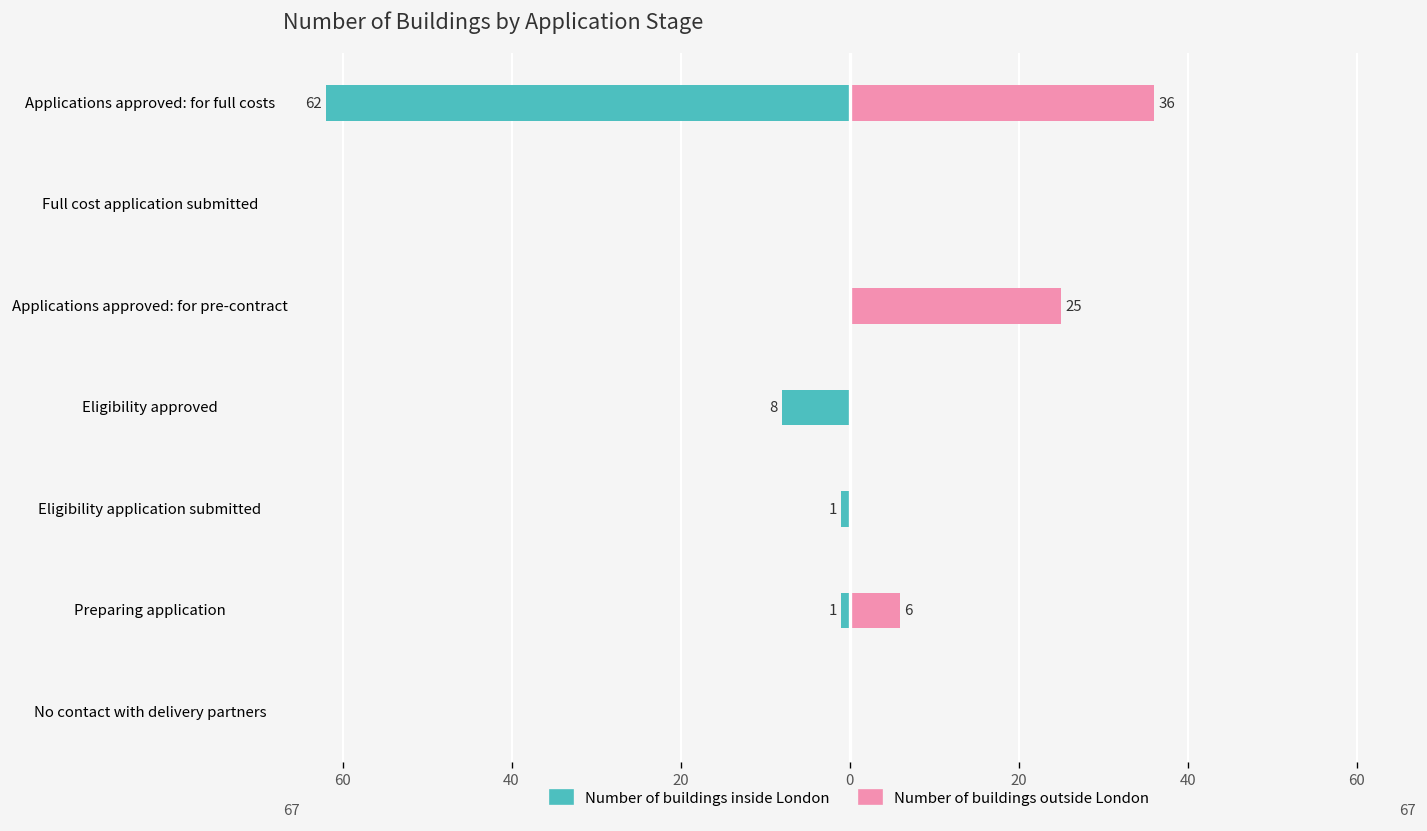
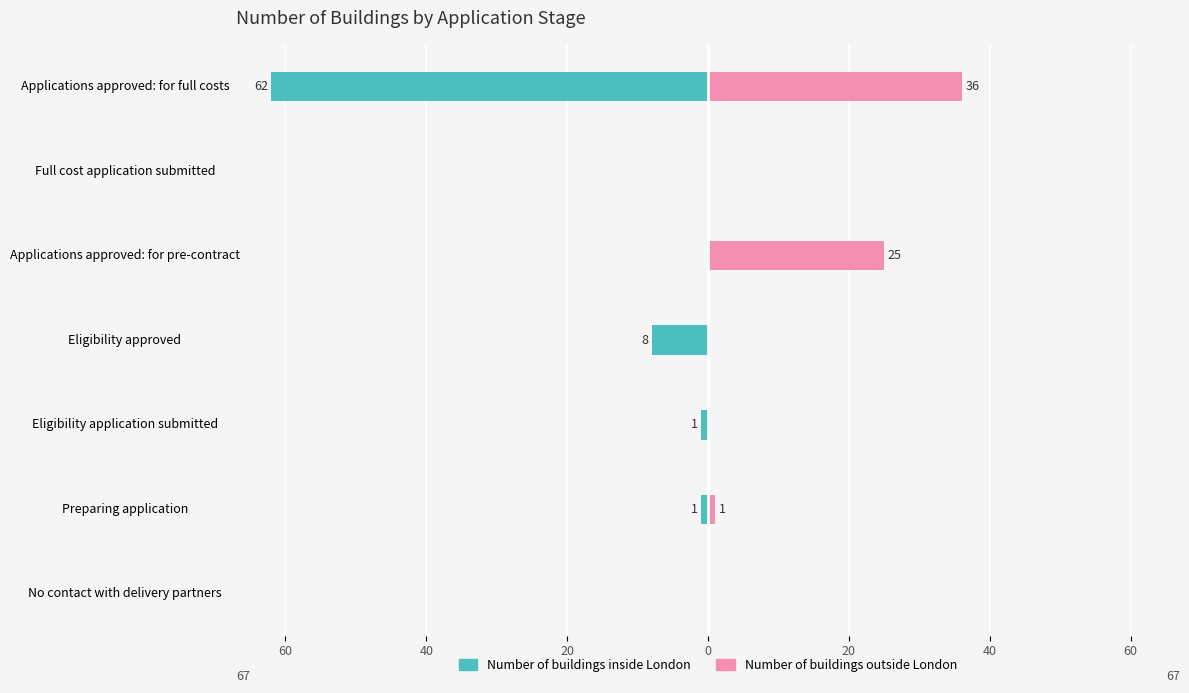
  {
    "Number of buildings outside London": {
      "Applications approved: for full costs": 36,
      "Applications approved: for pre-contract": 25,
-     "Preparing application": 6
+     "Preparing application": 1
    }
  }
